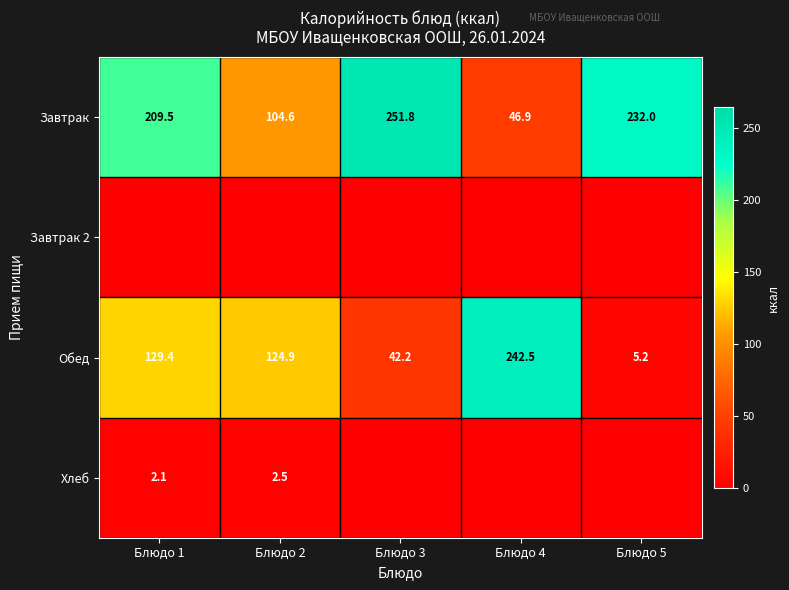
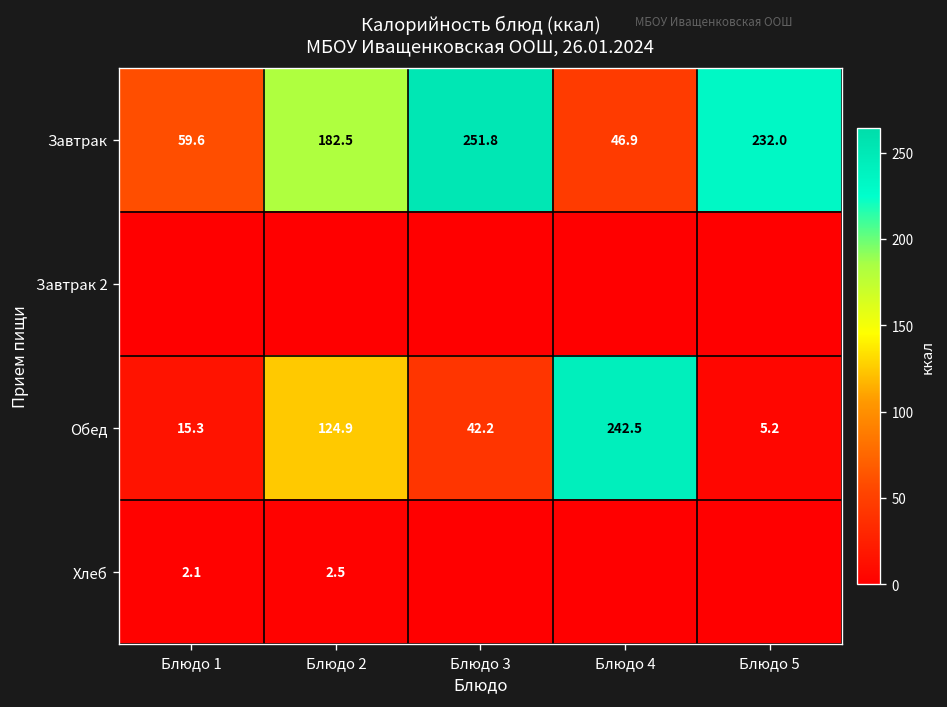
  {
    "Завтрак": {
-     "Блюдо 1": 209.5,
-     "Блюдо 2": 104.6,
+     "Блюдо 1": 59.6,
+     "Блюдо 2": 182.5,
      "Блюдо 3": 251.8,
      "Блюдо 4": 46.9,
      "Блюдо 5": 232.0
    },
    "Обед": {
-     "Блюдо 1": 129.4,
+     "Блюдо 1": 15.3,
      "Блюдо 2": 124.9,
      "Блюдо 3": 42.2,
      "Блюдо 4": 242.5,
      "Блюдо 5": 5.2
    },
    "Хлеб": {
      "Блюдо 1": 2.1,
      "Блюдо 2": 2.5
    }
  }
